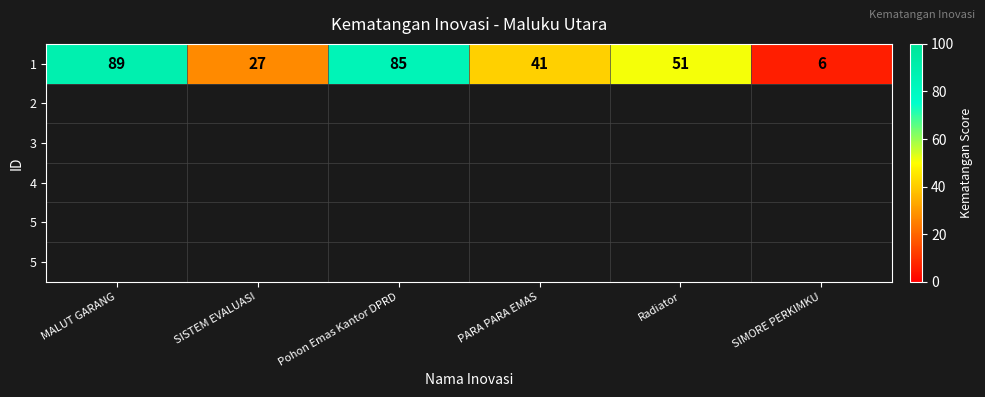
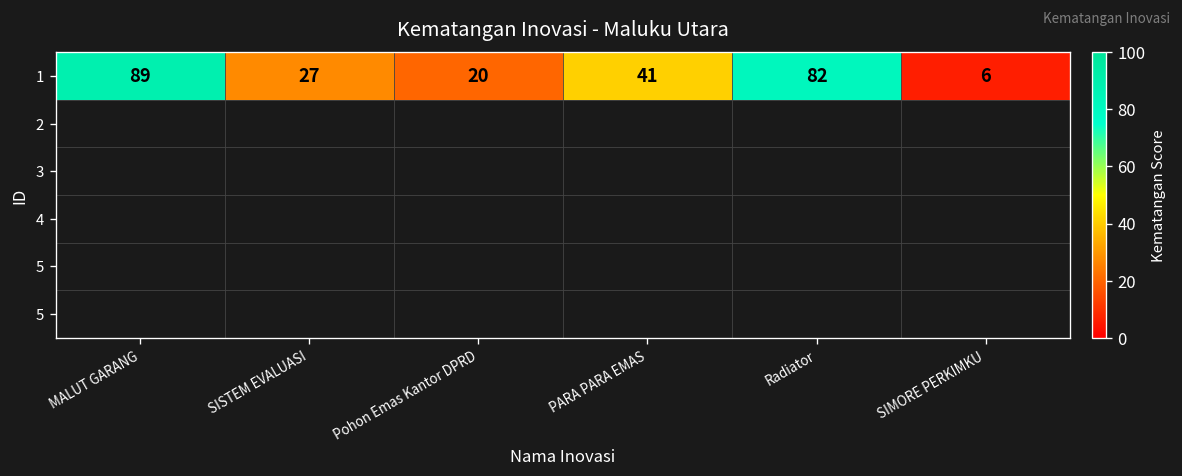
  {
    "1": {
      "MALUT GARANG": 89,
      "SISTEM EVALUASI": 27,
-     "Pohon Emas Kantor DPRD": 85,
+     "Pohon Emas Kantor DPRD": 20,
      "PARA PARA EMAS": 41,
-     "Radiator": 51,
+     "Radiator": 82,
      "SIMORE PERKIMKU": 6
    }
  }
